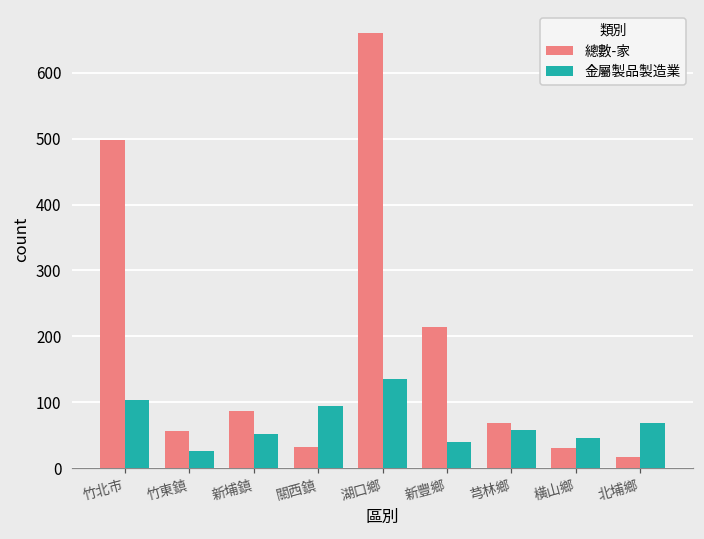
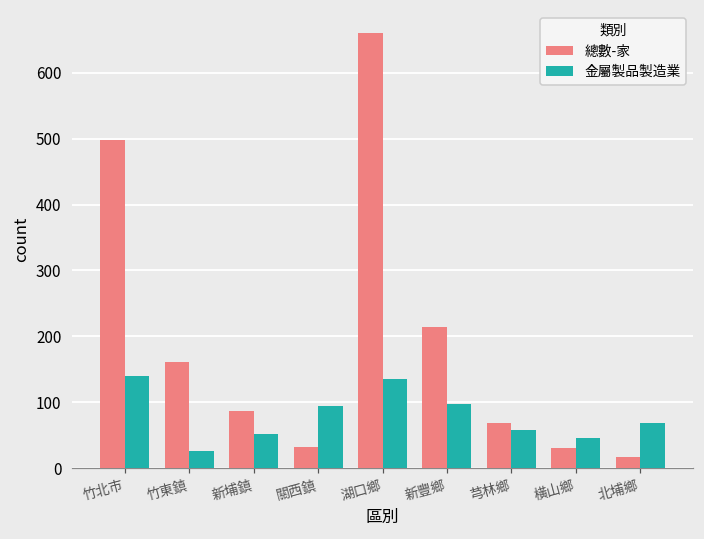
  {
    "總數-家": {
      "竹北市": 500,
-     "竹東鎮": 60,
+     "竹東鎮": 160,
      "新埔鎮": 90,
      "關西鎮": 30,
      "湖口鄉": 660,
      "新豐鄉": 210,
      "芎林鄉": 70,
      "橫山鄉": 30,
      "北埔鄉": 20
    },
    "金屬製品製造業": {
-     "竹北市": 100,
+     "竹北市": 140,
      "竹東鎮": 30,
      "新埔鎮": 50,
      "關西鎮": 90,
      "湖口鄉": 140,
-     "新豐鄉": 40,
+     "新豐鄉": 100,
      "芎林鄉": 60,
      "橫山鄉": 50,
      "北埔鄉": 70
    }
  }
